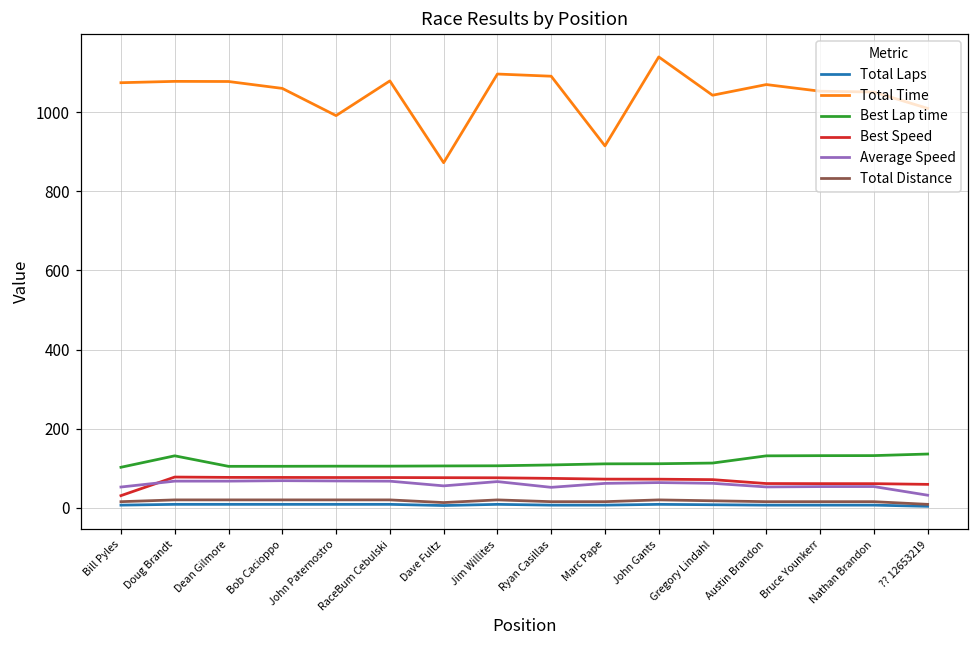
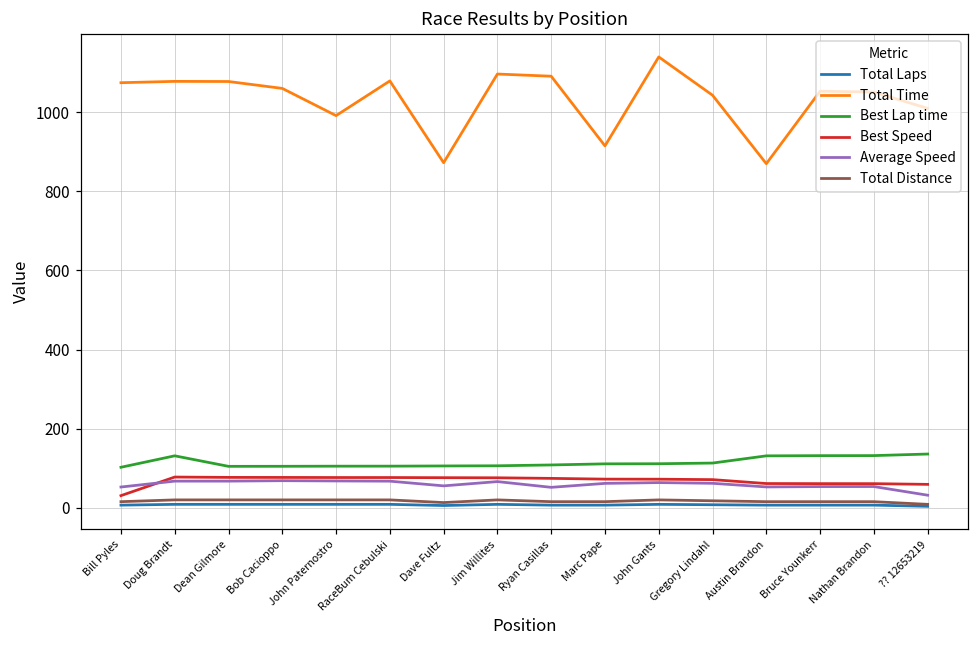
  {
    "Total Laps": {
      "Bill Pyles": 10,
      "Doug Brandt": 10,
      "Dean Gilmore": 10,
      "Bob Cacioppo": 10,
      "John Paternostro": 10,
      "RaceBum Cebulski": 10,
      "Dave Fultz": 10,
      "Jim Willites": 10,
      "Ryan Casillas": 10,
      "Marc Pape": 10,
      "John Gants": 10,
      "Gregory Lindahl": 10,
      "Austin Brandon": 10,
      "Bruce Younkerr": 10,
      "Nathan Brandon": 10
    },
    "Total Time": {
      "Bill Pyles": 1070,
      "Doug Brandt": 1080,
      "Dean Gilmore": 1080,
      "Bob Cacioppo": 1060,
      "John Paternostro": 990,
      "RaceBum Cebulski": 1080,
      "Dave Fultz": 870,
      "Jim Willites": 1100,
      "Ryan Casillas": 1090,
      "Marc Pape": 910,
      "John Gants": 1140,
      "Gregory Lindahl": 1040,
-     "Austin Brandon": 1070
+     "Austin Brandon": 870
    },
    "Best Lap time": {
      "Bill Pyles": 100,
      "Doug Brandt": 130,
      "Dean Gilmore": 110,
      "Bob Cacioppo": 110,
      "John Paternostro": 110,
      "RaceBum Cebulski": 110,
      "Dave Fultz": 110,
      "Jim Willites": 110,
      "Ryan Casillas": 110,
      "Marc Pape": 110,
      "John Gants": 110,
      "Gregory Lindahl": 110,
      "Austin Brandon": 130,
      "Bruce Younkerr": 130,
      "Nathan Brandon": 130,
      "?? 12653219": 140
    },
    "Best Speed": {
      "Bill Pyles": 30,
      "Doug Brandt": 80,
      "Dean Gilmore": 80,
      "Bob Cacioppo": 80,
      "John Paternostro": 80,
      "RaceBum Cebulski": 80,
      "Dave Fultz": 80,
      "Jim Willites": 80,
      "Ryan Casillas": 70,
      "Marc Pape": 70,
      "John Gants": 70,
      "Gregory Lindahl": 70,
      "Austin Brandon": 60,
      "Bruce Younkerr": 60,
      "Nathan Brandon": 60,
      "?? 12653219": 60
    },
    "Average Speed": {
      "Bill Pyles": 50,
      "Doug Brandt": 70,
      "Dean Gilmore": 70,
      "Bob Cacioppo": 70,
      "John Paternostro": 70,
      "RaceBum Cebulski": 70,
      "Dave Fultz": 60,
      "Jim Willites": 70,
      "Ryan Casillas": 50,
      "Marc Pape": 60,
      "John Gants": 60,
      "Gregory Lindahl": 60,
      "Austin Brandon": 50,
      "Bruce Younkerr": 50,
      "Nathan Brandon": 50,
      "?? 12653219": 30
    },
    "Total Distance": {
      "Bill Pyles": 20,
      "Doug Brandt": 20,
      "Dean Gilmore": 20,
      "Bob Cacioppo": 20,
      "John Paternostro": 20,
      "RaceBum Cebulski": 20,
      "Dave Fultz": 10,
      "Jim Willites": 20,
      "Ryan Casillas": 20,
      "Marc Pape": 20,
      "John Gants": 20,
      "Gregory Lindahl": 20,
      "Austin Brandon": 20,
      "Bruce Younkerr": 20,
      "Nathan Brandon": 20
    }
  }
